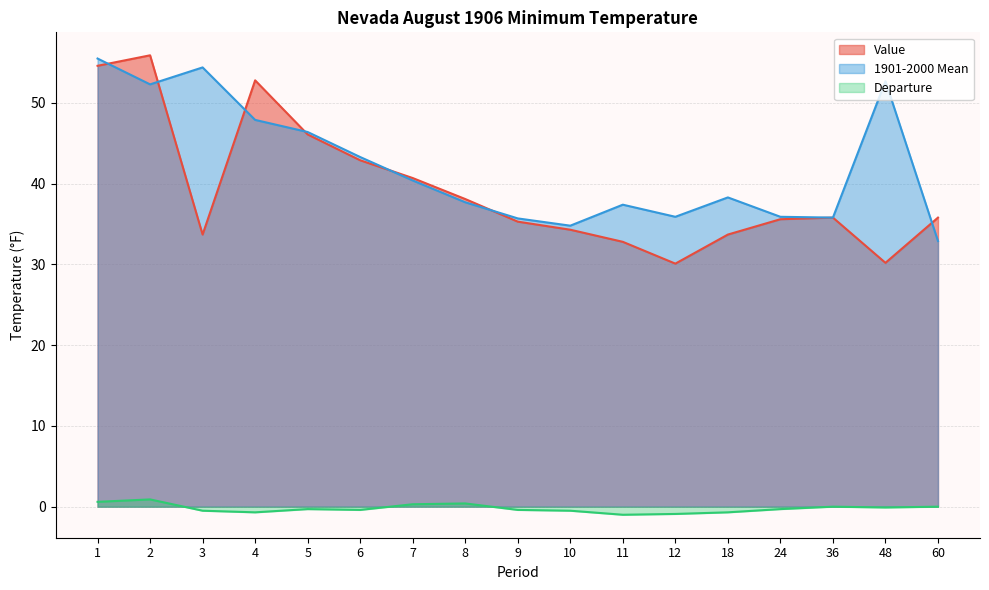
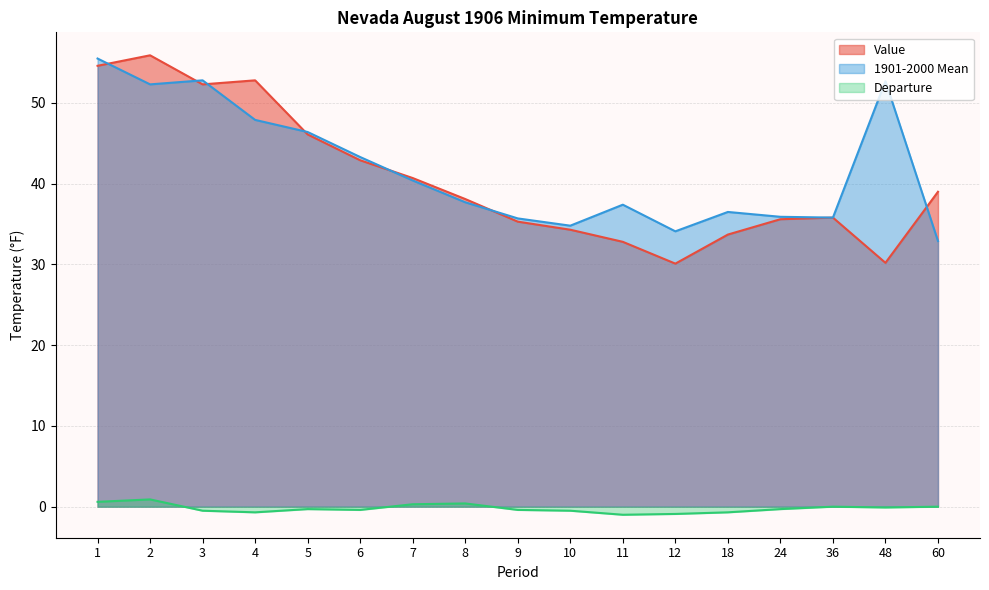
  {
    "Value": {
      "1": 55,
      "2": 56,
-     "3": 34,
+     "3": 52,
      "4": 53,
      "6": 43,
      "8": 38,
      "9": 35,
      "10": 34,
      "11": 33,
      "12": 30,
      "18": 34,
      "48": 30,
-     "60": 36
+     "60": 39
    },
    "1901-2000 Mean": {
      "1": 56,
      "2": 52,
-     "3": 54,
+     "3": 53,
      "4": 48,
      "6": 43,
      "8": 38,
      "9": 36,
      "10": 35,
      "11": 37,
-     "12": 36,
-     "18": 38,
+     "12": 34,
+     "18": 37,
      "60": 33
    }
  }
